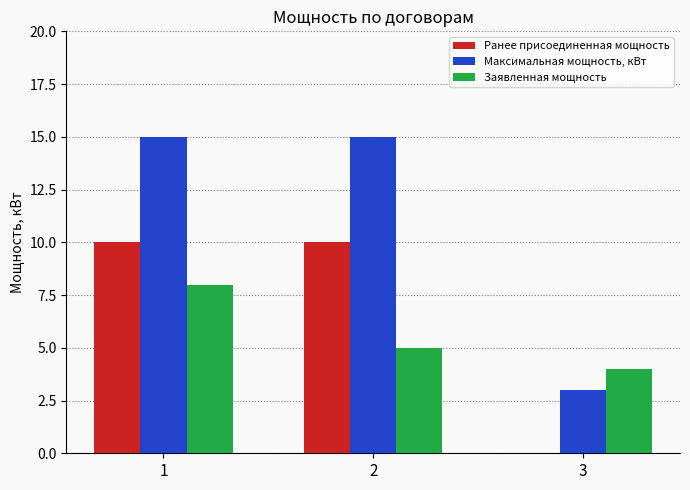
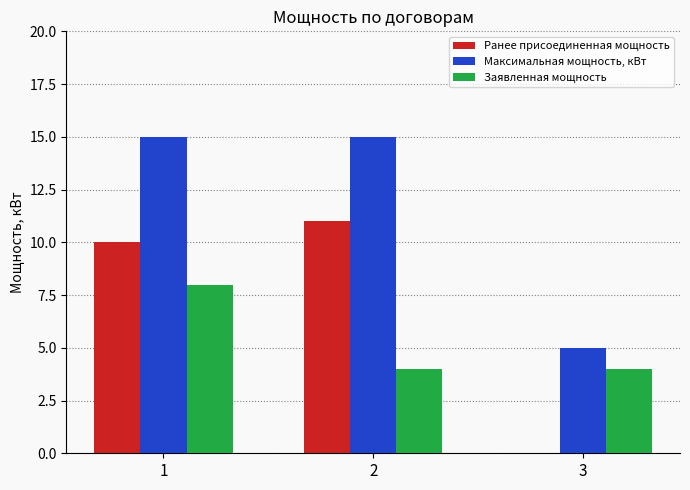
  {
    "Ранее присоединенная мощность": {
      "1": 10,
-     "2": 10,
+     "2": 11,
      "3": 0
    },
    "Максимальная мощность, кВт": {
      "1": 15,
      "2": 15,
-     "3": 3
+     "3": 5
    },
    "Заявленная мощность": {
      "1": 8,
-     "2": 5,
+     "2": 4,
      "3": 4
    }
  }
